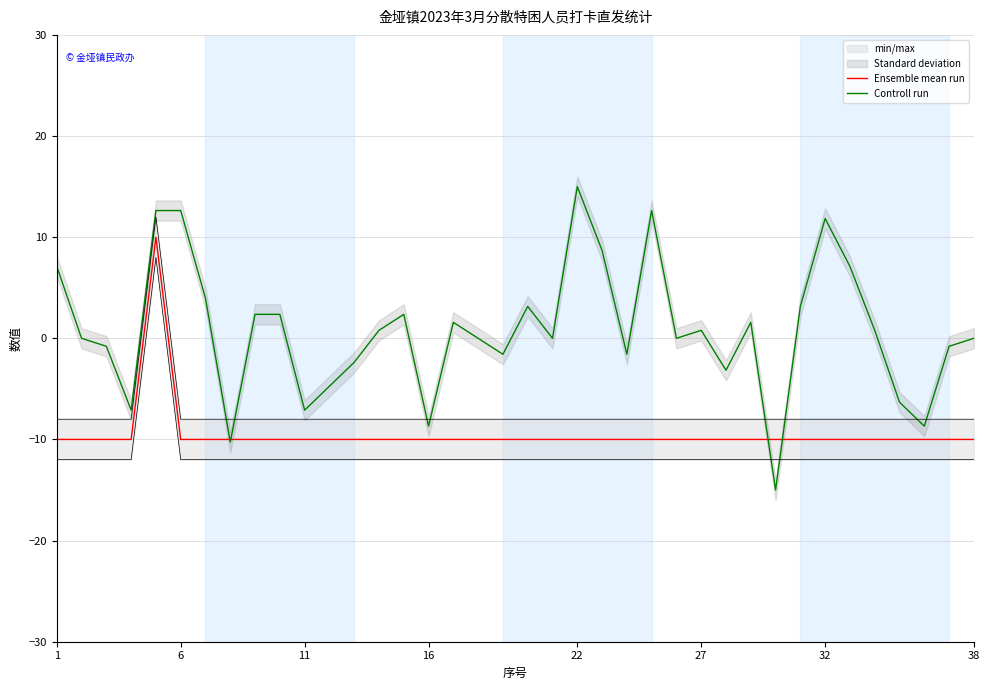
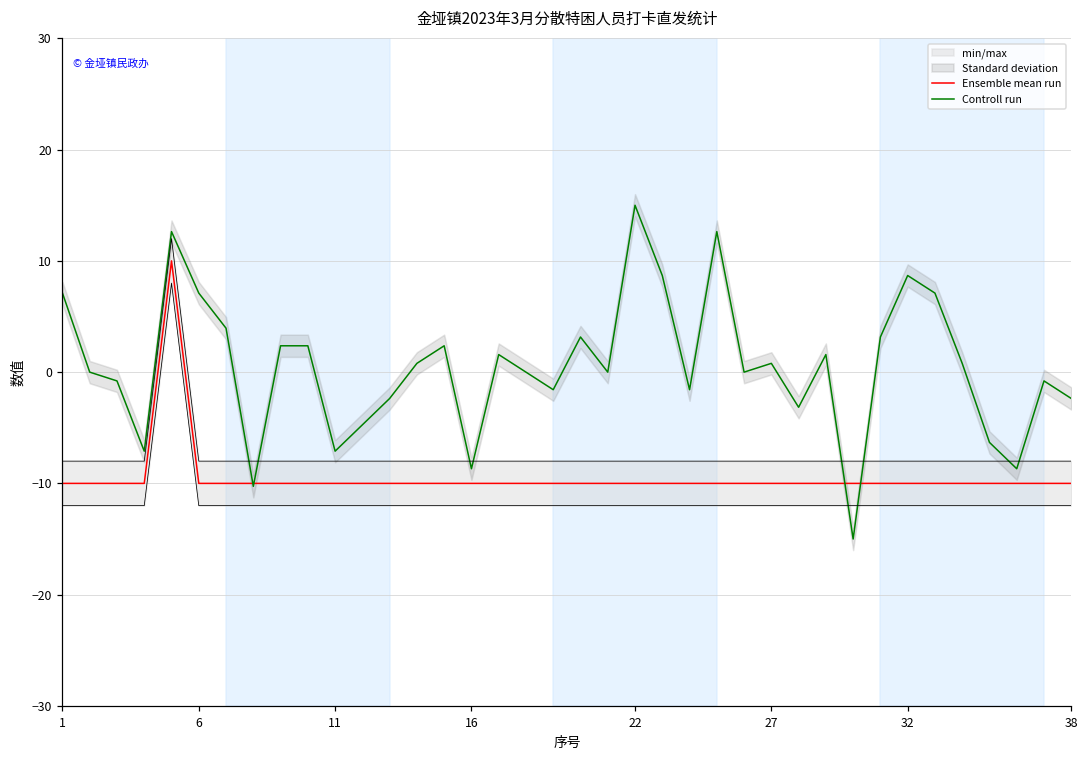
  {
    "Ensemble mean run": {
      "1": -10.0,
      "6": -10.0,
      "11": -10.0,
      "16": -10.0,
      "22": -10.0,
      "27": -10.0,
      "32": -10.0,
      "38": -10.0
    },
    "Controll run": {
      "1": 7.1,
-     "6": 12.6,
+     "6": 7.1,
      "11": -7.1,
      "16": -8.7,
      "22": 15.0,
      "27": 0.8,
-     "32": 11.8,
-     "38": 0.0
+     "32": 8.7,
+     "38": -2.4
    }
  }
